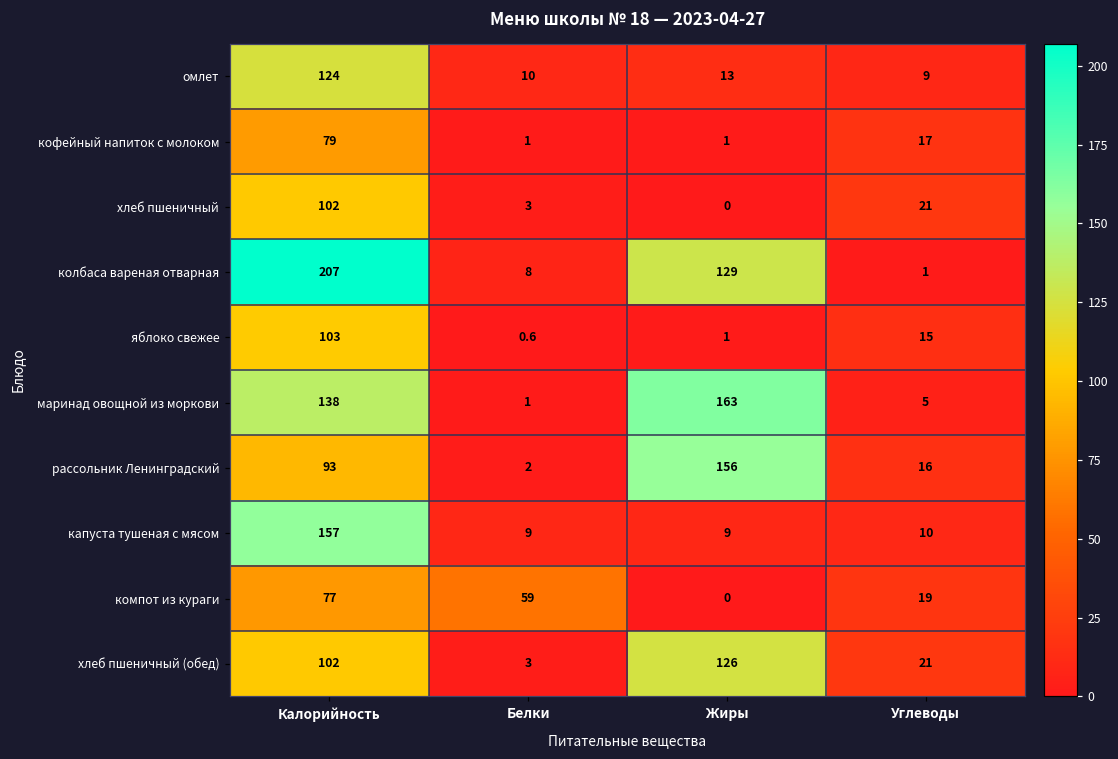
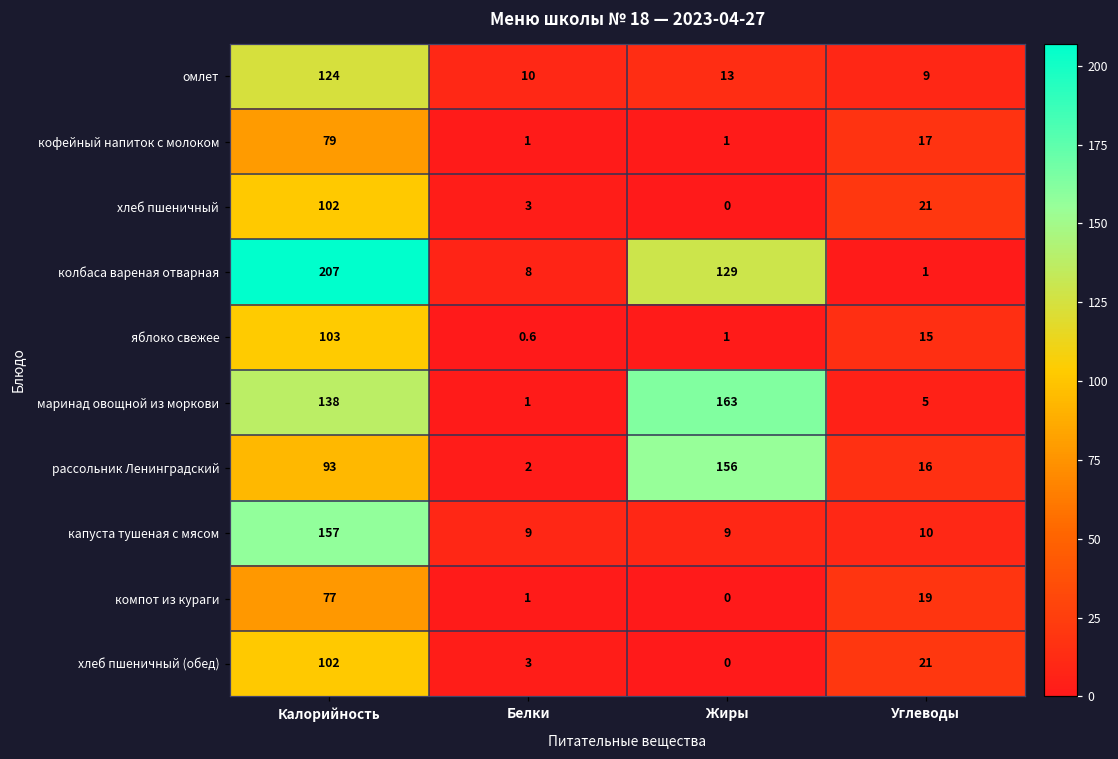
  {
    "омлет": {
      "Калорийность": 124,
      "Белки": 10,
      "Жиры": 13,
      "Углеводы": 9
    },
    "кофейный напиток с молоком": {
      "Калорийность": 79,
      "Белки": 1,
      "Жиры": 1,
      "Углеводы": 17
    },
    "хлеб пшеничный": {
      "Калорийность": 102,
      "Белки": 3,
      "Жиры": 0,
      "Углеводы": 21
    },
    "колбаса вареная отварная": {
      "Калорийность": 207,
      "Белки": 8,
      "Жиры": 129,
      "Углеводы": 1
    },
    "яблоко свежее": {
      "Калорийность": 103,
      "Белки": 0.6,
      "Жиры": 1,
      "Углеводы": 15
    },
    "маринад овощной из моркови": {
      "Калорийность": 138,
      "Белки": 1,
      "Жиры": 163,
      "Углеводы": 5
    },
    "рассольник Ленинградский": {
      "Калорийность": 93,
      "Белки": 2,
      "Жиры": 156,
      "Углеводы": 16
    },
    "капуста тушеная с мясом": {
      "Калорийность": 157,
      "Белки": 9,
      "Жиры": 9,
      "Углеводы": 10
    },
    "компот из кураги": {
      "Калорийность": 77,
-     "Белки": 59,
+     "Белки": 1,
      "Жиры": 0,
      "Углеводы": 19
    },
    "хлеб пшеничный (обед)": {
      "Калорийность": 102,
      "Белки": 3,
-     "Жиры": 126,
+     "Жиры": 0,
      "Углеводы": 21
    }
  }
